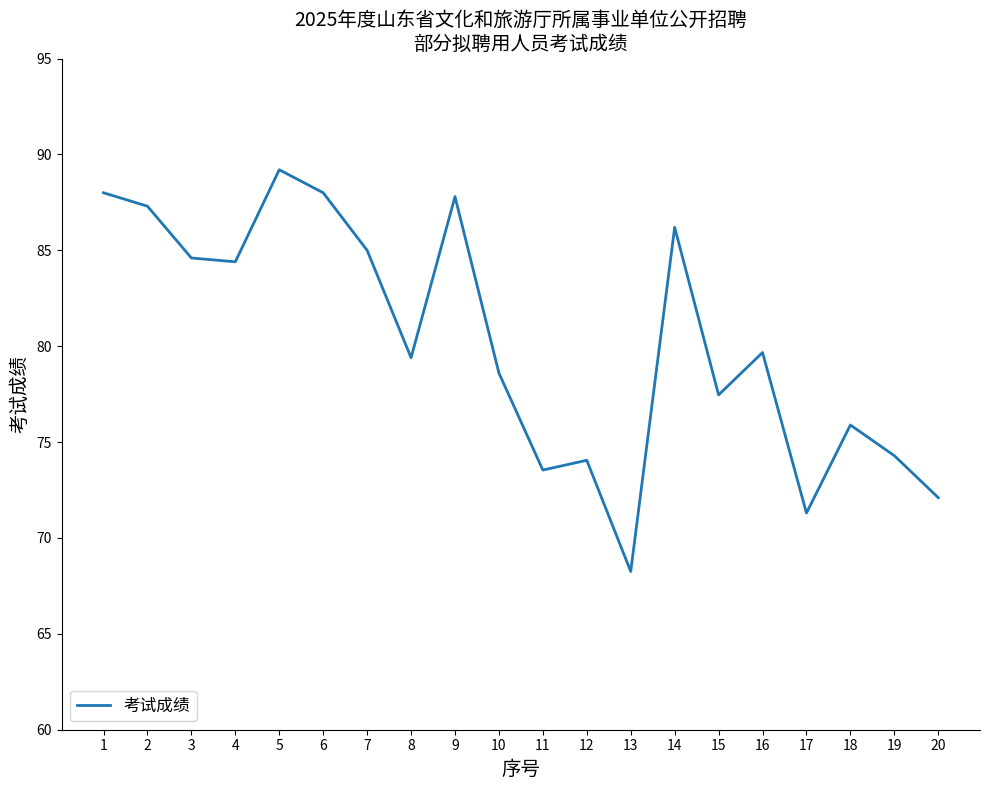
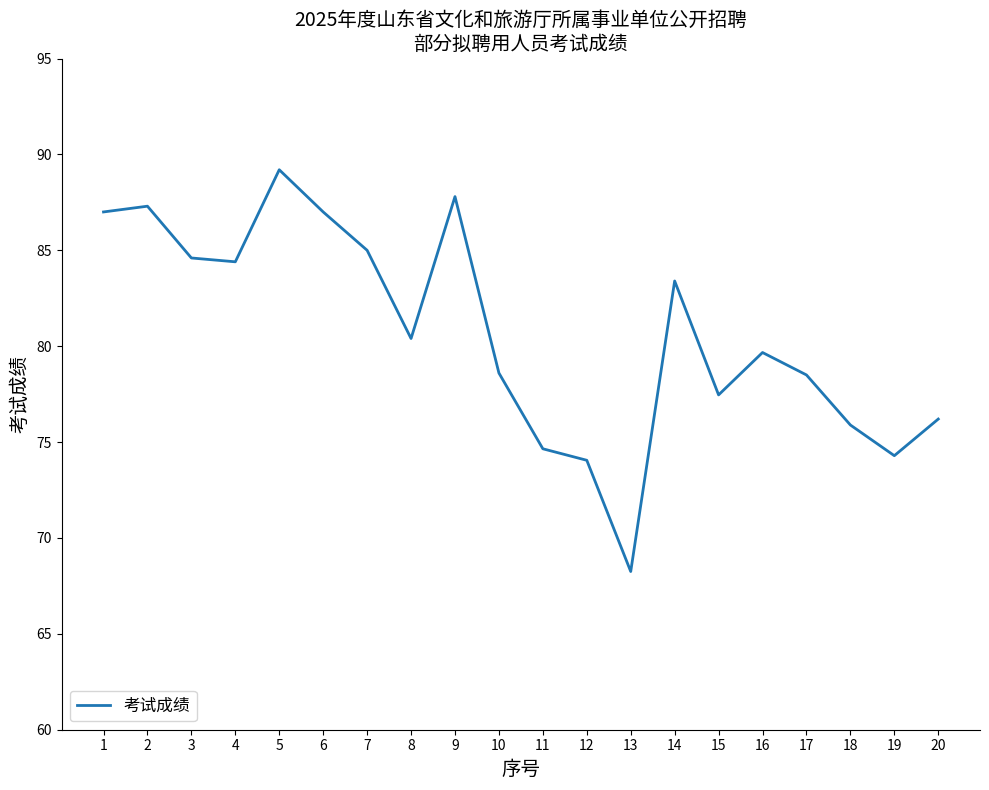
  {
-   "1": 88,
+   "1": 87,
    "2": 87.3,
    "3": 84.6,
    "4": 84.4,
    "5": 89.2,
-   "6": 88,
+   "6": 87,
    "7": 85.0,
-   "8": 79.4,
+   "8": 80.4,
    "9": 87.8,
    "10": 78.6,
-   "11": 73.5,
+   "11": 74.7,
    "12": 74.1,
    "13": 68.3,
-   "14": 86.2,
+   "14": 83.4,
    "15": 77.5,
    "16": 79.7,
-   "17": 71.3,
+   "17": 78.5,
    "18": 75.9,
    "19": 74.3,
-   "20": 72.1
+   "20": 76.2
  }
